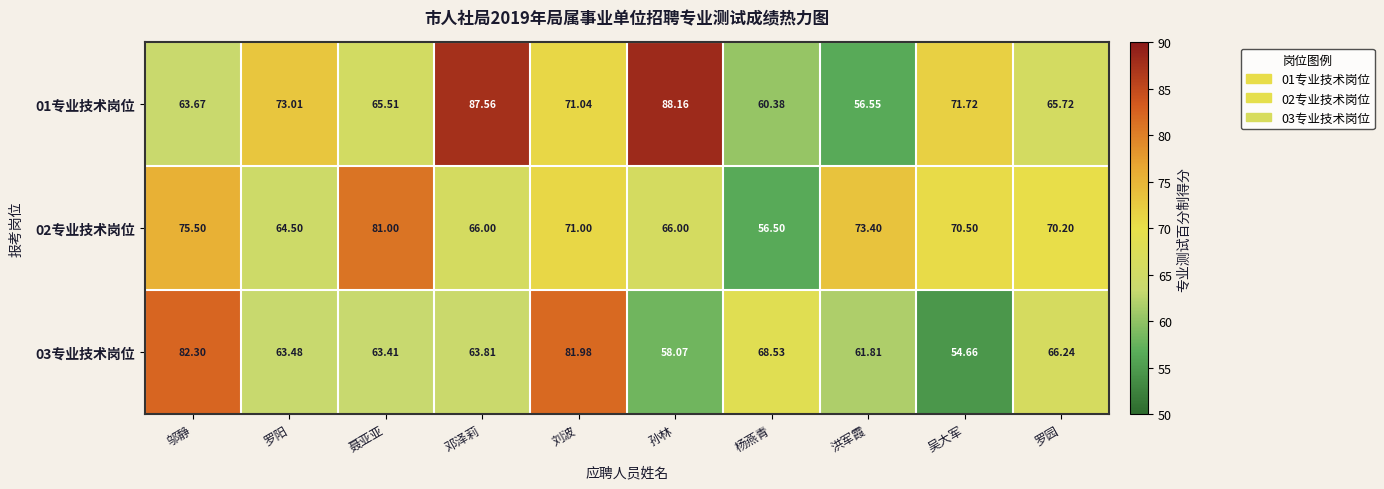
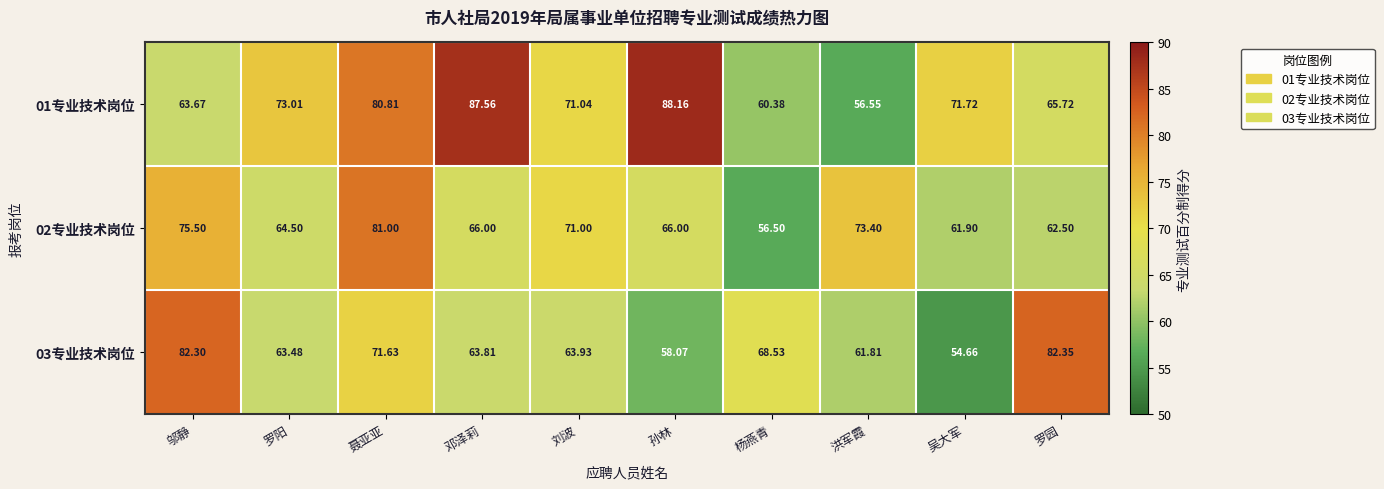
  {
    "01专业技术岗位": {
      "邬静": 63.67,
      "罗阳": 73.01,
-     "聂亚亚": 65.51,
+     "聂亚亚": 80.81,
      "邓泽莉": 87.56,
      "刘波": 71.04,
      "孙林": 88.16,
      "杨燕青": 60.38,
      "洪军霞": 56.55,
      "吴大军": 71.72,
      "罗园": 65.72
    },
    "02专业技术岗位": {
      "邬静": 75.50,
      "罗阳": 64.50,
      "聂亚亚": 81.00,
      "邓泽莉": 66.00,
      "刘波": 71.00,
      "孙林": 66.00,
      "杨燕青": 56.50,
      "洪军霞": 73.40,
-     "吴大军": 70.50,
-     "罗园": 70.20
+     "吴大军": 61.90,
+     "罗园": 62.50
    },
    "03专业技术岗位": {
      "邬静": 82.30,
      "罗阳": 63.48,
-     "聂亚亚": 63.41,
+     "聂亚亚": 71.63,
      "邓泽莉": 63.81,
-     "刘波": 81.98,
+     "刘波": 63.93,
      "孙林": 58.07,
      "杨燕青": 68.53,
      "洪军霞": 61.81,
      "吴大军": 54.66,
-     "罗园": 66.24
+     "罗园": 82.35
    }
  }
